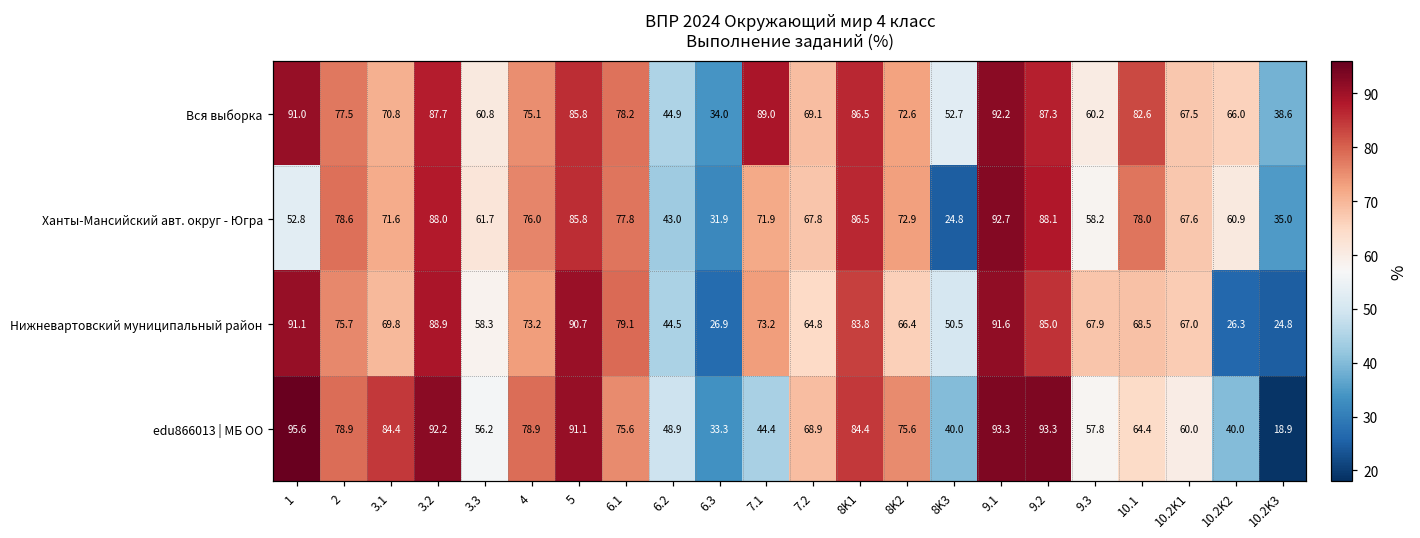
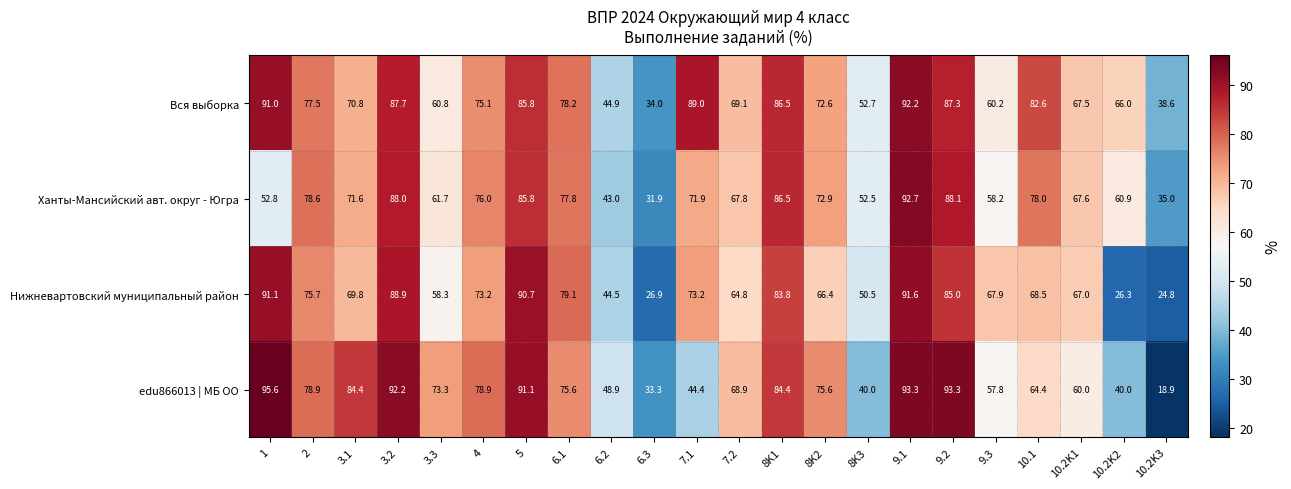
  {
    "Вся выборка": {
      "1": 91.0,
      "2": 77.5,
      "3.1": 70.8,
      "3.2": 87.7,
      "3.3": 60.8,
      "4": 75.1,
      "5": 85.8,
      "6.1": 78.2,
      "6.2": 44.9,
      "6.3": 34.0,
      "7.1": 89.0,
      "7.2": 69.1,
      "8K1": 86.5,
      "8K2": 72.6,
      "8K3": 52.7,
      "9.1": 92.2,
      "9.2": 87.3,
      "9.3": 60.2,
      "10.1": 82.6,
      "10.2K1": 67.5,
      "10.2K2": 66.0,
      "10.2K3": 38.6
    },
    "Ханты-Мансийский авт. округ - Югра": {
      "1": 52.8,
      "2": 78.6,
      "3.1": 71.6,
      "3.2": 88.0,
      "3.3": 61.7,
      "4": 76.0,
      "5": 85.8,
      "6.1": 77.8,
      "6.2": 43.0,
      "6.3": 31.9,
      "7.1": 71.9,
      "7.2": 67.8,
      "8K1": 86.5,
      "8K2": 72.9,
-     "8K3": 24.8,
+     "8K3": 52.5,
      "9.1": 92.7,
      "9.2": 88.1,
      "9.3": 58.2,
      "10.1": 78.0,
      "10.2K1": 67.6,
      "10.2K2": 60.9,
      "10.2K3": 35.0
    },
    "Нижневартовский муниципальный район": {
      "1": 91.1,
      "2": 75.7,
      "3.1": 69.8,
      "3.2": 88.9,
      "3.3": 58.3,
      "4": 73.2,
      "5": 90.7,
      "6.1": 79.1,
      "6.2": 44.5,
      "6.3": 26.9,
      "7.1": 73.2,
      "7.2": 64.8,
      "8K1": 83.8,
      "8K2": 66.4,
      "8K3": 50.5,
      "9.1": 91.6,
      "9.2": 85.0,
      "9.3": 67.9,
      "10.1": 68.5,
      "10.2K1": 67.0,
      "10.2K2": 26.3,
      "10.2K3": 24.8
    },
    "edu866013 | МБ ОО": {
      "1": 95.6,
      "2": 78.9,
      "3.1": 84.4,
      "3.2": 92.2,
-     "3.3": 56.2,
+     "3.3": 73.3,
      "4": 78.9,
      "5": 91.1,
      "6.1": 75.6,
      "6.2": 48.9,
      "6.3": 33.3,
      "7.1": 44.4,
      "7.2": 68.9,
      "8K1": 84.4,
      "8K2": 75.6,
      "8K3": 40.0,
      "9.1": 93.3,
      "9.2": 93.3,
      "9.3": 57.8,
      "10.1": 64.4,
      "10.2K1": 60.0,
      "10.2K2": 40.0,
      "10.2K3": 18.9
    }
  }
